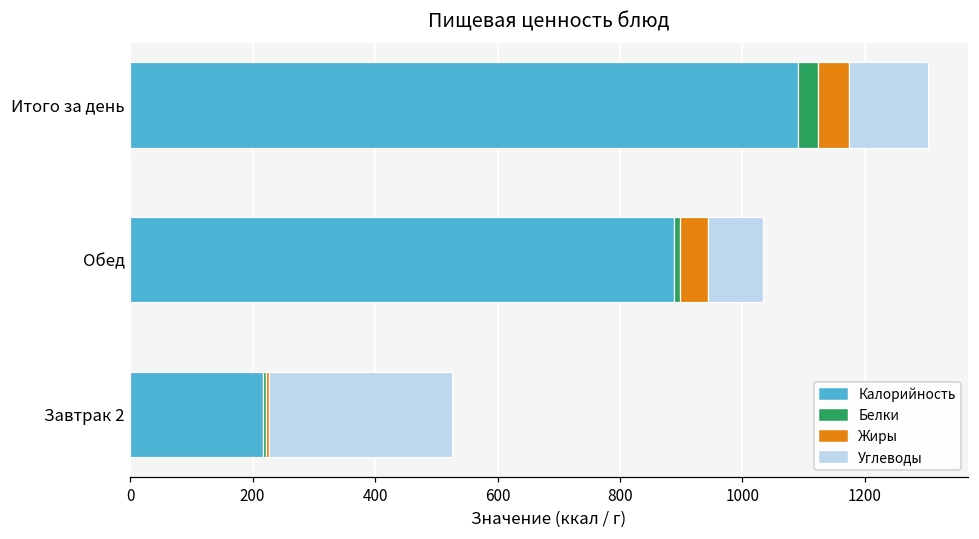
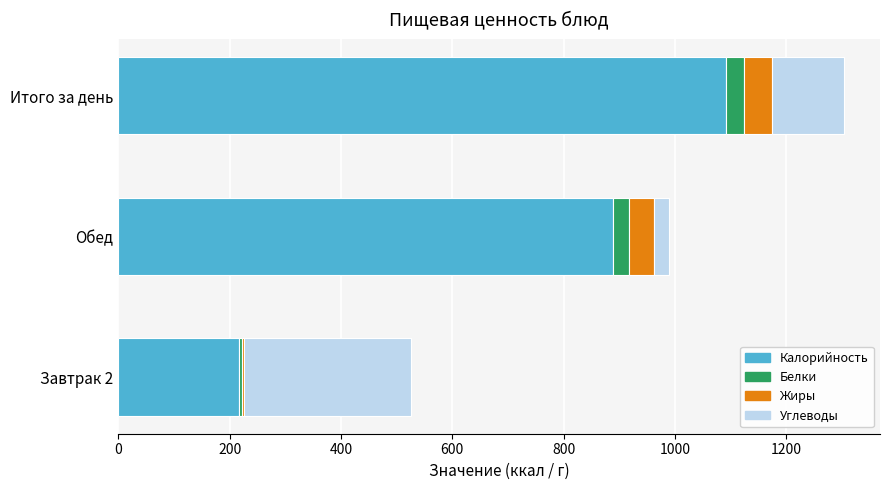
  {
    "Калорийность": {
      "Итого за день": 1090,
      "Обед": 890,
      "Завтрак 2": 220
    },
    "Белки": {
      "Итого за день": 30,
-     "Обед": 10,
+     "Обед": 30,
      "Завтрак 2": 0
    },
    "Жиры": {
      "Итого за день": 50,
      "Обед": 50,
      "Завтрак 2": 0
    },
    "Углеводы": {
      "Итого за день": 130,
-     "Обед": 90,
+     "Обед": 30,
      "Завтрак 2": 300
    }
  }
